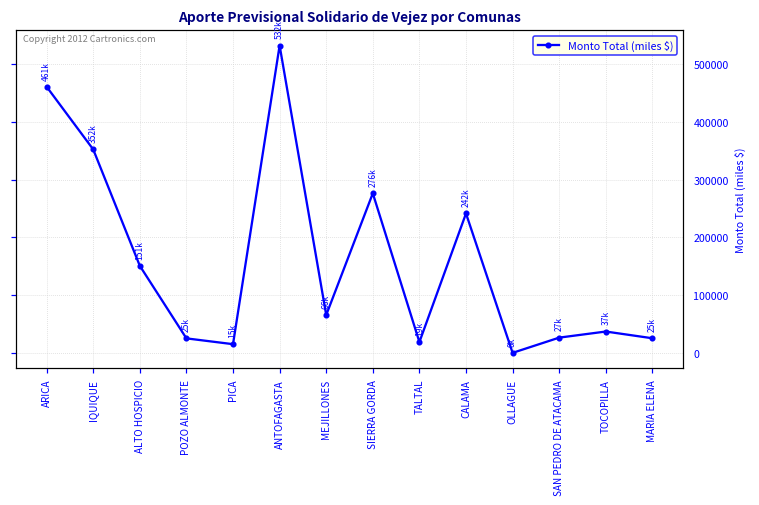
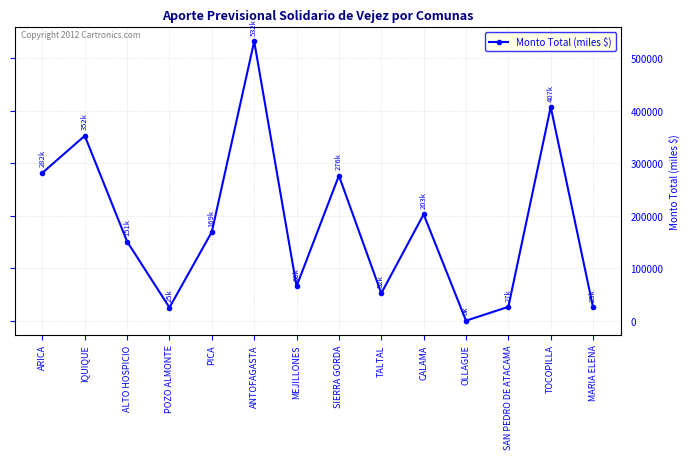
  {
-   "ARICA": "461k",
+   "ARICA": "282k",
    "IQUIQUE": "352k",
    "ALTO HOSPICIO": "151k",
    "POZO ALMONTE": "25k",
-   "PICA": "15k",
+   "PICA": "169k",
    "ANTOFAGASTA": "532k",
    "MEJILLONES": "66k",
    "SIERRA GORDA": "276k",
-   "TALTAL": "19k",
-   "CALAMA": "242k",
+   "TALTAL": "52k",
+   "CALAMA": "203k",
    "SAN PEDRO DE ATACAMA": "27k",
-   "TOCOPILLA": "37k",
+   "TOCOPILLA": "407k",
    "MARIA ELENA": "25k"
  }
